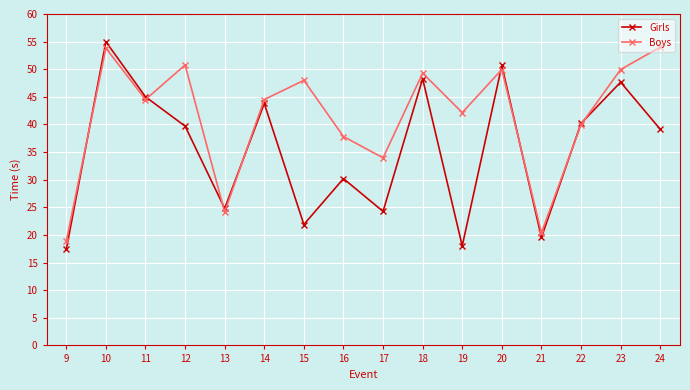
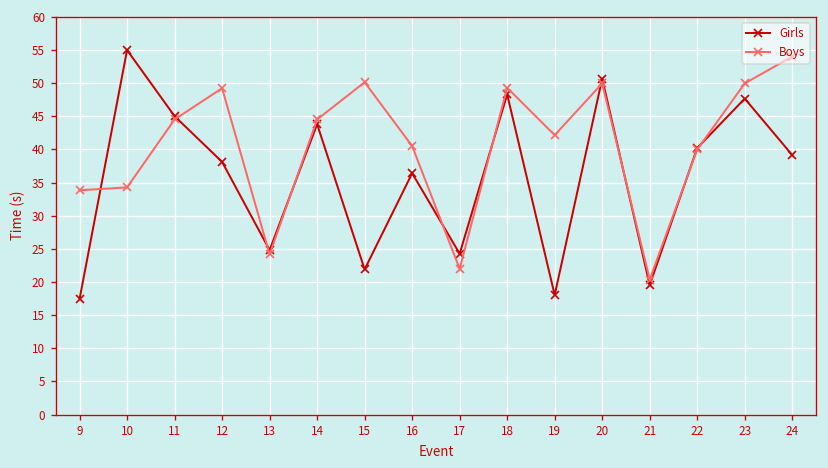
  {
    "Girls": {
      "9": 17,
      "10": 55,
      "11": 45,
-     "12": 40,
+     "12": 38,
      "13": 25,
      "14": 44,
      "15": 22,
-     "16": 30,
+     "16": 36,
      "17": 24,
      "18": 48,
      "19": 18,
      "20": 51,
      "21": 20,
      "23": 48,
      "24": 39
    },
    "Boys": {
-     "9": 19,
-     "10": 54,
+     "9": 34,
+     "10": 34,
      "11": 45,
-     "12": 51,
+     "12": 49,
      "13": 24,
      "14": 45,
-     "15": 48,
-     "16": 38,
-     "17": 34,
+     "15": 50,
+     "16": 41,
+     "17": 22,
      "18": 49,
      "19": 42,
      "20": 50,
      "21": 20,
      "23": 50
    }
  }
